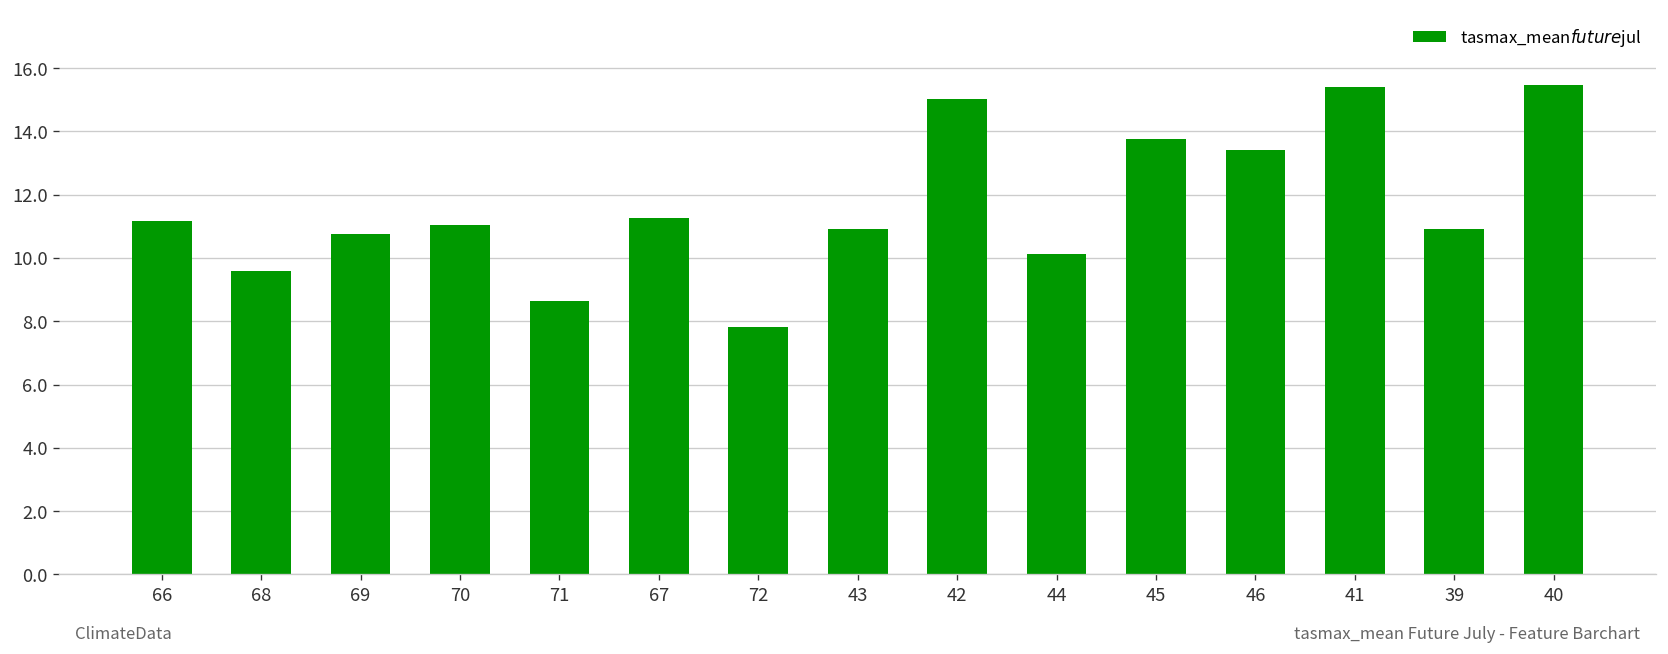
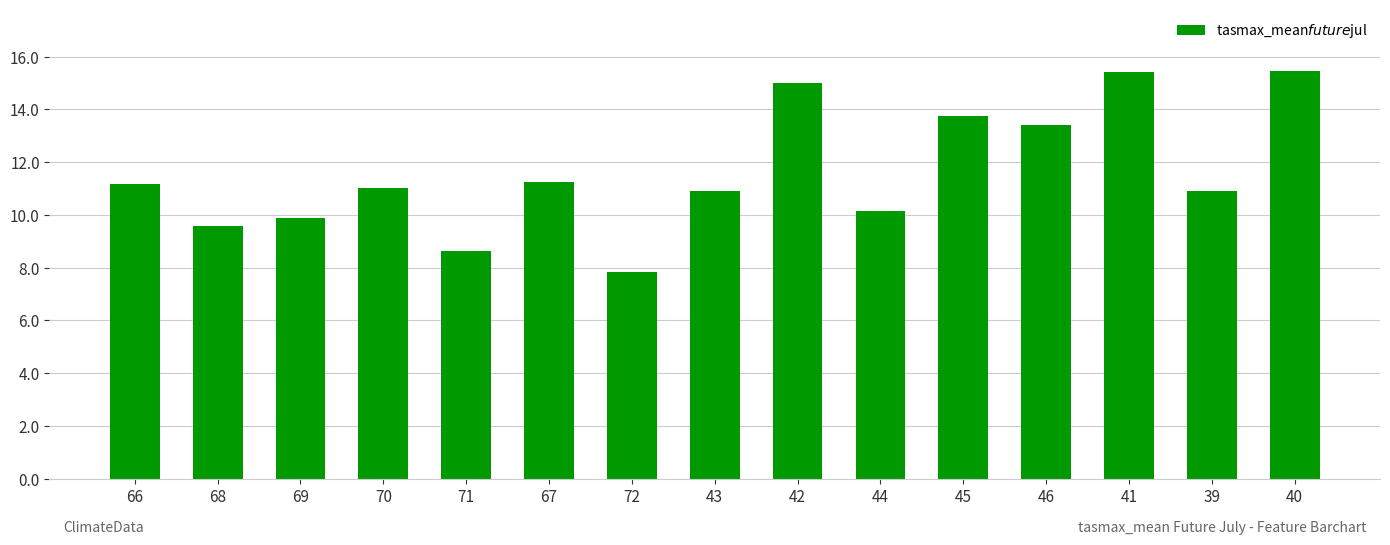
  {
    "66": 11.2,
    "68": 9.6,
-   "69": 10.8,
+   "69": 9.9,
    "70": 11.0,
    "71": 8.6,
    "67": 11.3,
    "72": 7.8,
    "43": 10.9,
    "42": 15.0,
    "44": 10.1,
    "45": 13.7,
    "46": 13.4,
    "41": 15.4,
    "39": 10.9,
    "40": 15.5
  }
